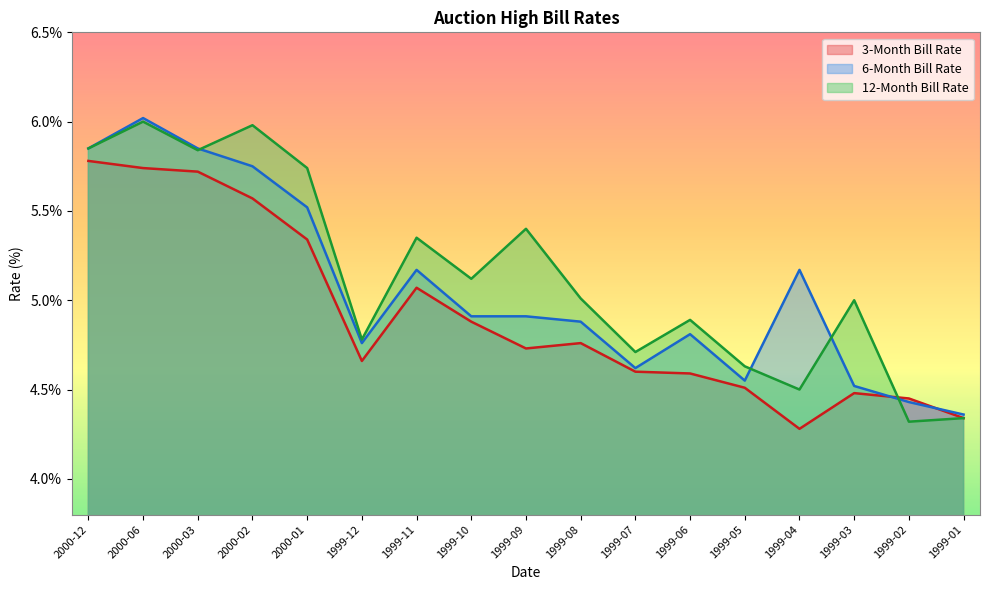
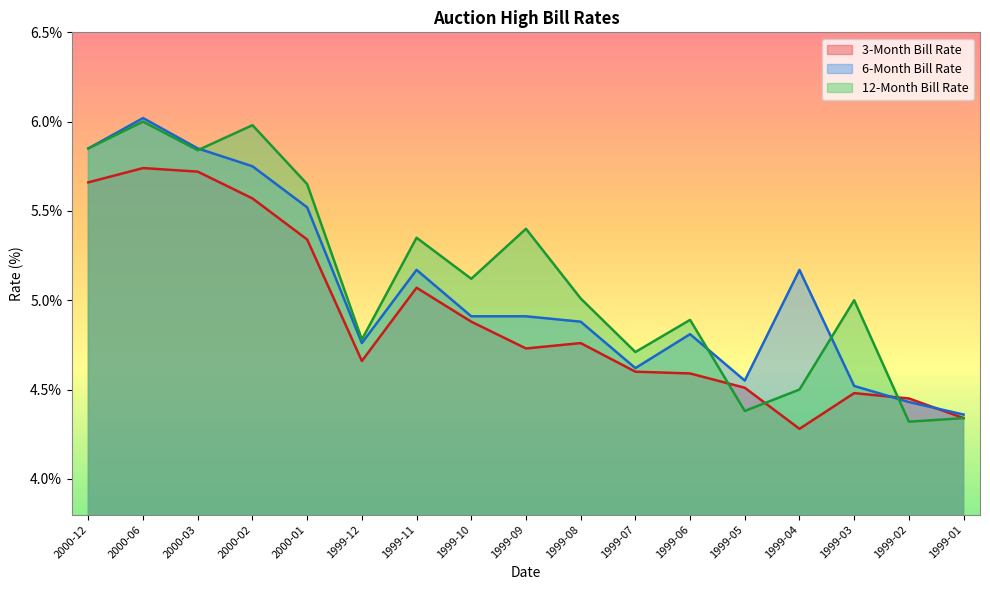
  {
    "3-Month Bill Rate": {
-     "2000-12": "5.78%",
+     "2000-12": "5.66%",
      "2000-06": "5.74%",
      "2000-03": "5.72%",
      "2000-02": "5.57%",
      "2000-01": "5.34%",
      "1999-12": "4.66%",
      "1999-11": "5.07%",
      "1999-10": "4.88%",
      "1999-09": "4.73%",
      "1999-08": "4.76%",
      "1999-07": "4.60%",
      "1999-06": "4.59%",
      "1999-05": "4.51%",
      "1999-04": "4.28%",
      "1999-03": "4.48%",
      "1999-02": "4.45%"
    },
    "6-Month Bill Rate": {
      "2000-06": "6.02%",
      "2000-02": "5.75%",
      "2000-01": "5.52%",
      "1999-12": "4.76%",
      "1999-11": "5.17%",
      "1999-10": "4.91%",
      "1999-09": "4.91%",
      "1999-08": "4.88%",
      "1999-07": "4.62%",
      "1999-06": "4.81%",
      "1999-05": "4.55%",
      "1999-04": "5.17%",
      "1999-03": "4.52%",
      "1999-02": "4.43%",
      "1999-01": "4.36%"
    },
    "12-Month Bill Rate": {
      "2000-06": "6.00%",
      "2000-02": "5.98%",
-     "2000-01": "5.74%",
+     "2000-01": "5.65%",
      "1999-12": "4.78%",
      "1999-11": "5.35%",
      "1999-10": "5.12%",
      "1999-09": "5.40%",
      "1999-08": "5.01%",
      "1999-07": "4.71%",
      "1999-06": "4.89%",
-     "1999-05": "4.63%",
+     "1999-05": "4.38%",
      "1999-04": "4.50%",
      "1999-03": "5.00%",
      "1999-02": "4.32%"
    }
  }
